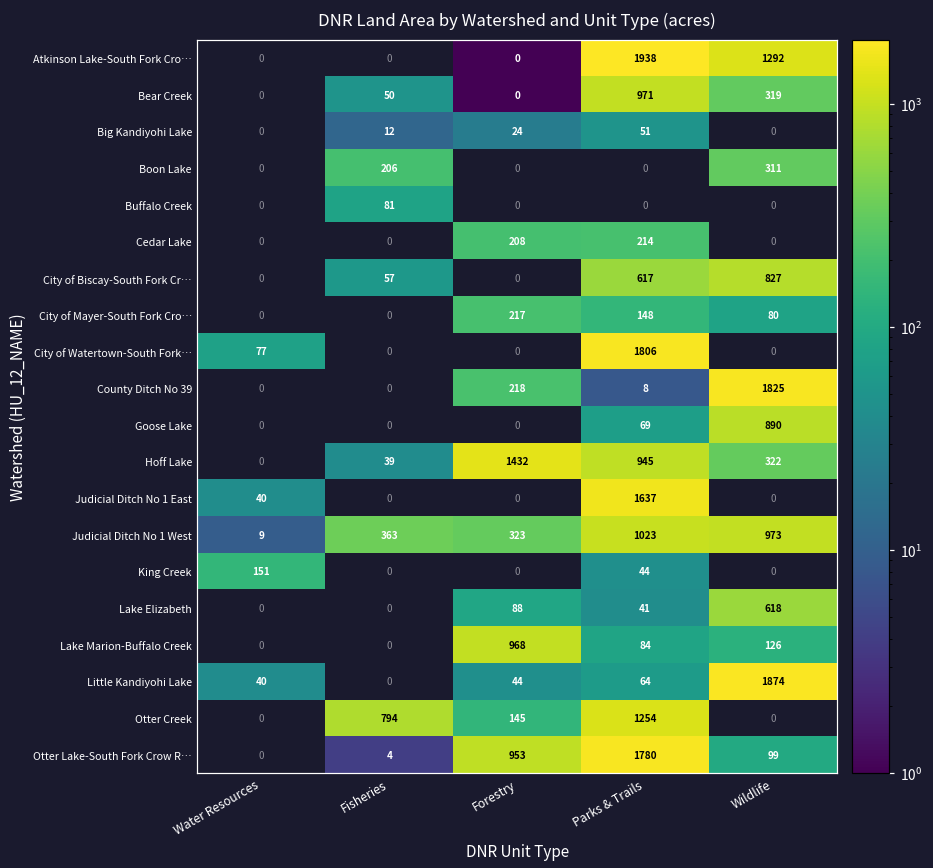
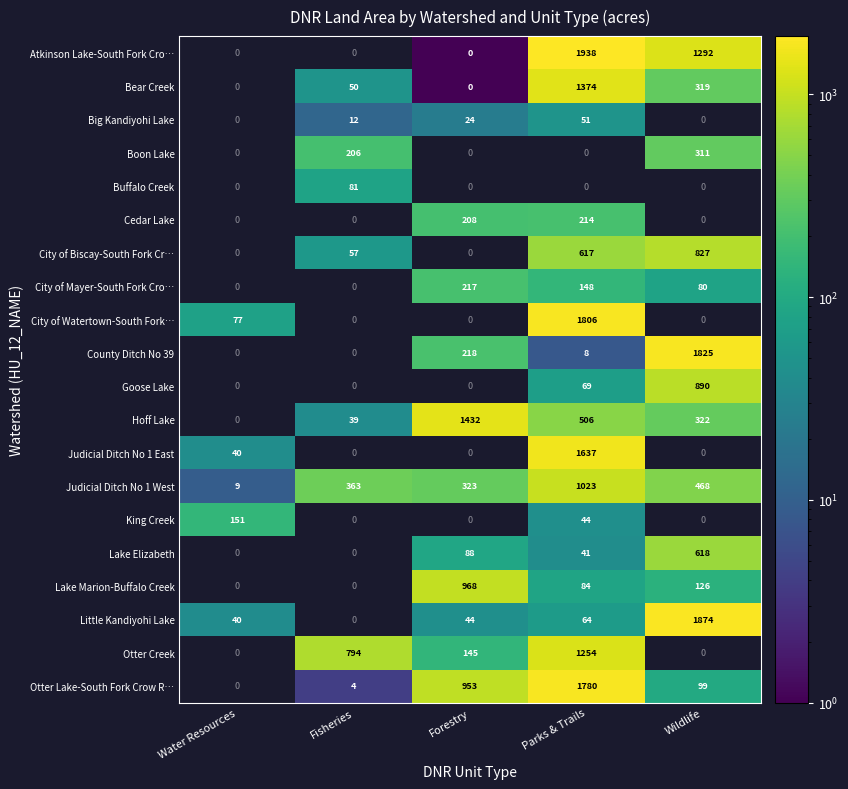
  {
    "Atkinson Lake-South Fork Cro…": {
      "Forestry": 0,
      "Parks & Trails": 1938,
      "Wildlife": 1292
    },
    "Bear Creek": {
      "Fisheries": 50,
      "Forestry": 0,
-     "Parks & Trails": 971,
+     "Parks & Trails": 1374,
      "Wildlife": 319
    },
    "Big Kandiyohi Lake": {
      "Fisheries": 12,
      "Forestry": 24,
      "Parks & Trails": 51
    },
    "Boon Lake": {
      "Fisheries": 206,
      "Wildlife": 311
    },
    "Buffalo Creek": {
      "Fisheries": 81
    },
    "Cedar Lake": {
      "Forestry": 208,
      "Parks & Trails": 214
    },
    "City of Biscay-South Fork Cr…": {
      "Fisheries": 57,
      "Parks & Trails": 617,
      "Wildlife": 827
    },
    "City of Mayer-South Fork Cro…": {
      "Forestry": 217,
      "Parks & Trails": 148,
      "Wildlife": 80
    },
    "City of Watertown-South Fork…": {
      "Water Resources": 77,
      "Parks & Trails": 1806
    },
    "County Ditch No 39": {
      "Forestry": 218,
      "Parks & Trails": 8,
      "Wildlife": 1825
    },
    "Goose Lake": {
      "Parks & Trails": 69,
      "Wildlife": 890
    },
    "Hoff Lake": {
      "Fisheries": 39,
      "Forestry": 1432,
-     "Parks & Trails": 945,
+     "Parks & Trails": 506,
      "Wildlife": 322
    },
    "Judicial Ditch No 1 East": {
      "Water Resources": 40,
      "Parks & Trails": 1637
    },
    "Judicial Ditch No 1 West": {
      "Water Resources": 9,
      "Fisheries": 363,
      "Forestry": 323,
      "Parks & Trails": 1023,
-     "Wildlife": 973
+     "Wildlife": 468
    },
    "King Creek": {
      "Water Resources": 151,
      "Parks & Trails": 44
    },
    "Lake Elizabeth": {
      "Forestry": 88,
      "Parks & Trails": 41,
      "Wildlife": 618
    },
    "Lake Marion-Buffalo Creek": {
      "Forestry": 968,
      "Parks & Trails": 84,
      "Wildlife": 126
    },
    "Little Kandiyohi Lake": {
      "Water Resources": 40,
      "Forestry": 44,
      "Parks & Trails": 64,
      "Wildlife": 1874
    },
    "Otter Creek": {
      "Fisheries": 794,
      "Forestry": 145,
      "Parks & Trails": 1254
    },
    "Otter Lake-South Fork Crow R…": {
      "Fisheries": 4,
      "Forestry": 953,
      "Parks & Trails": 1780,
      "Wildlife": 99
    }
  }
